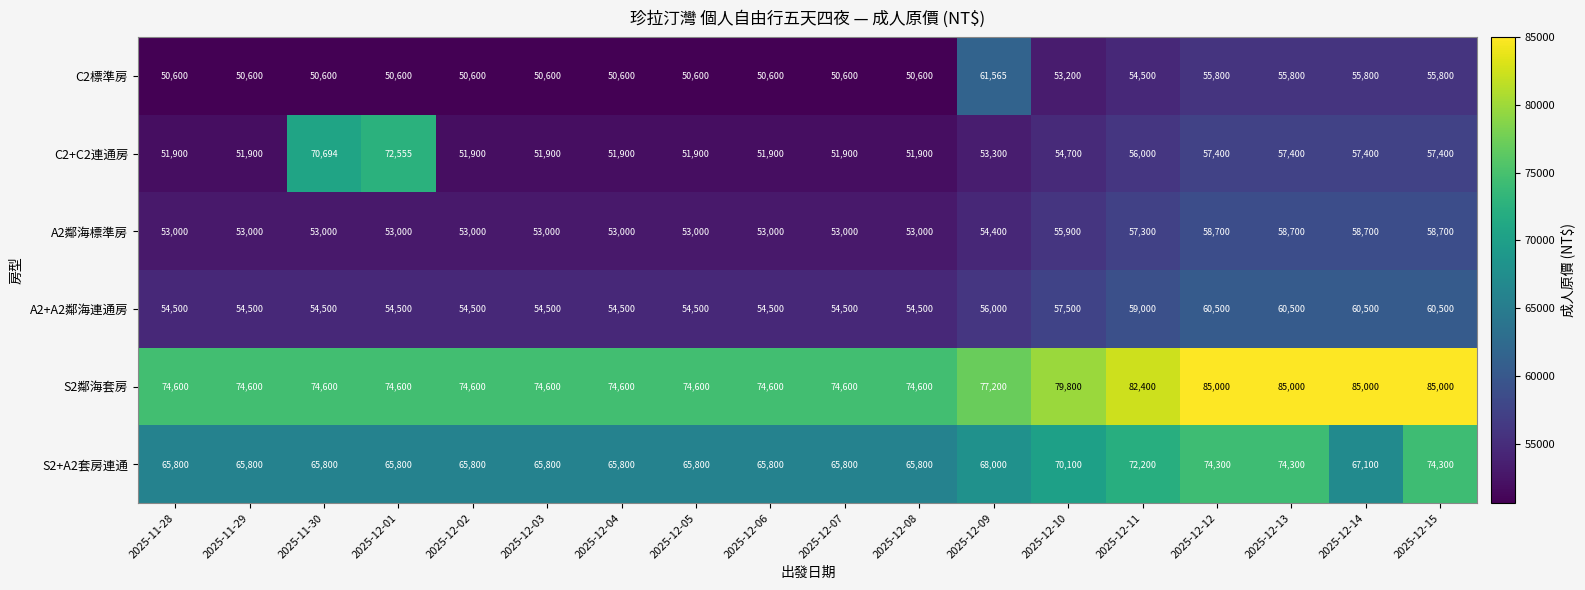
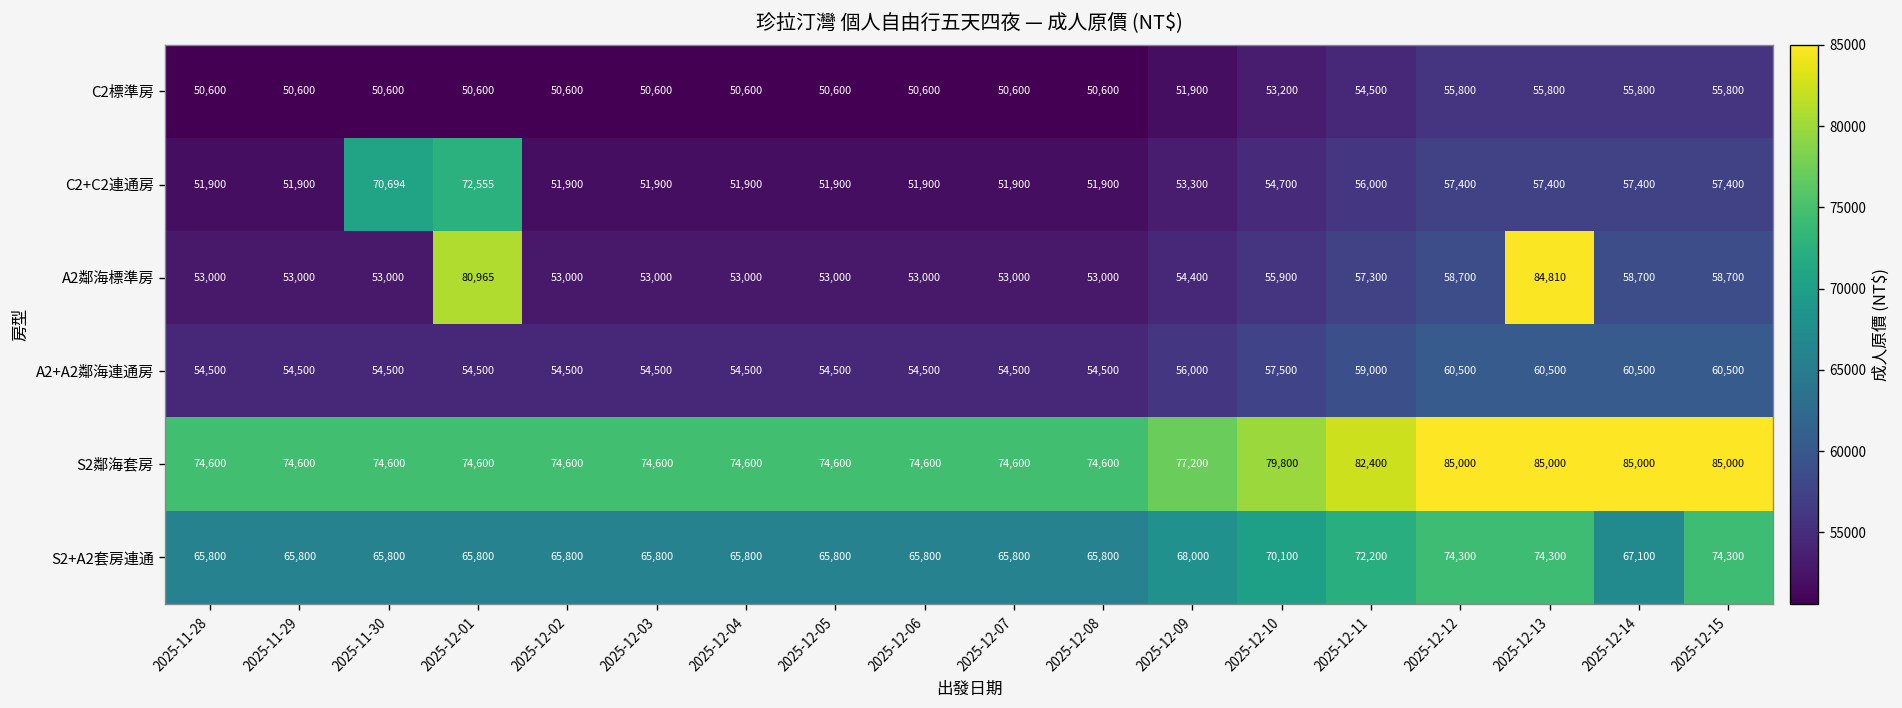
  {
    "C2標準房": {
      "2025-11-28": "50,600",
      "2025-11-29": "50,600",
      "2025-11-30": "50,600",
      "2025-12-01": "50,600",
      "2025-12-02": "50,600",
      "2025-12-03": "50,600",
      "2025-12-04": "50,600",
      "2025-12-05": "50,600",
      "2025-12-06": "50,600",
      "2025-12-07": "50,600",
      "2025-12-08": "50,600",
-     "2025-12-09": "61,565",
+     "2025-12-09": "51,900",
      "2025-12-10": "53,200",
      "2025-12-11": "54,500",
      "2025-12-12": "55,800",
      "2025-12-13": "55,800",
      "2025-12-14": "55,800",
      "2025-12-15": "55,800"
    },
    "C2+C2連通房": {
      "2025-11-28": "51,900",
      "2025-11-29": "51,900",
      "2025-11-30": "70,694",
      "2025-12-01": "72,555",
      "2025-12-02": "51,900",
      "2025-12-03": "51,900",
      "2025-12-04": "51,900",
      "2025-12-05": "51,900",
      "2025-12-06": "51,900",
      "2025-12-07": "51,900",
      "2025-12-08": "51,900",
      "2025-12-09": "53,300",
      "2025-12-10": "54,700",
      "2025-12-11": "56,000",
      "2025-12-12": "57,400",
      "2025-12-13": "57,400",
      "2025-12-14": "57,400",
      "2025-12-15": "57,400"
    },
    "A2鄰海標準房": {
      "2025-11-28": "53,000",
      "2025-11-29": "53,000",
      "2025-11-30": "53,000",
-     "2025-12-01": "53,000",
+     "2025-12-01": "80,965",
      "2025-12-02": "53,000",
      "2025-12-03": "53,000",
      "2025-12-04": "53,000",
      "2025-12-05": "53,000",
      "2025-12-06": "53,000",
      "2025-12-07": "53,000",
      "2025-12-08": "53,000",
      "2025-12-09": "54,400",
      "2025-12-10": "55,900",
      "2025-12-11": "57,300",
      "2025-12-12": "58,700",
-     "2025-12-13": "58,700",
+     "2025-12-13": "84,810",
      "2025-12-14": "58,700",
      "2025-12-15": "58,700"
    },
    "A2+A2鄰海連通房": {
      "2025-11-28": "54,500",
      "2025-11-29": "54,500",
      "2025-11-30": "54,500",
      "2025-12-01": "54,500",
      "2025-12-02": "54,500",
      "2025-12-03": "54,500",
      "2025-12-04": "54,500",
      "2025-12-05": "54,500",
      "2025-12-06": "54,500",
      "2025-12-07": "54,500",
      "2025-12-08": "54,500",
      "2025-12-09": "56,000",
      "2025-12-10": "57,500",
      "2025-12-11": "59,000",
      "2025-12-12": "60,500",
      "2025-12-13": "60,500",
      "2025-12-14": "60,500",
      "2025-12-15": "60,500"
    },
    "S2鄰海套房": {
      "2025-11-28": "74,600",
      "2025-11-29": "74,600",
      "2025-11-30": "74,600",
      "2025-12-01": "74,600",
      "2025-12-02": "74,600",
      "2025-12-03": "74,600",
      "2025-12-04": "74,600",
      "2025-12-05": "74,600",
      "2025-12-06": "74,600",
      "2025-12-07": "74,600",
      "2025-12-08": "74,600",
      "2025-12-09": "77,200",
      "2025-12-10": "79,800",
      "2025-12-11": "82,400",
      "2025-12-12": "85,000",
      "2025-12-13": "85,000",
      "2025-12-14": "85,000",
      "2025-12-15": "85,000"
    },
    "S2+A2套房連通": {
      "2025-11-28": "65,800",
      "2025-11-29": "65,800",
      "2025-11-30": "65,800",
      "2025-12-01": "65,800",
      "2025-12-02": "65,800",
      "2025-12-03": "65,800",
      "2025-12-04": "65,800",
      "2025-12-05": "65,800",
      "2025-12-06": "65,800",
      "2025-12-07": "65,800",
      "2025-12-08": "65,800",
      "2025-12-09": "68,000",
      "2025-12-10": "70,100",
      "2025-12-11": "72,200",
      "2025-12-12": "74,300",
      "2025-12-13": "74,300",
      "2025-12-14": "67,100",
      "2025-12-15": "74,300"
    }
  }
